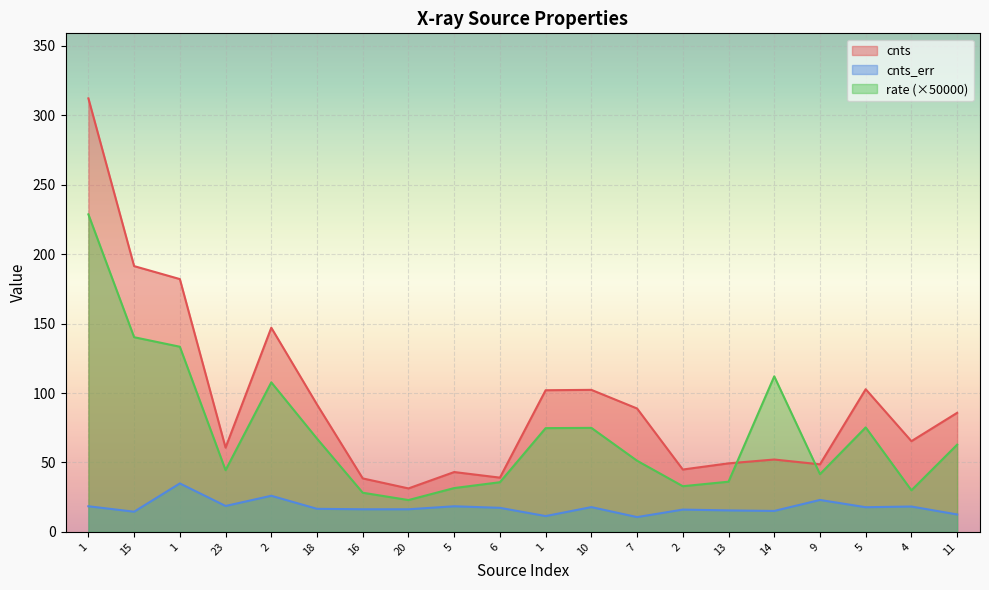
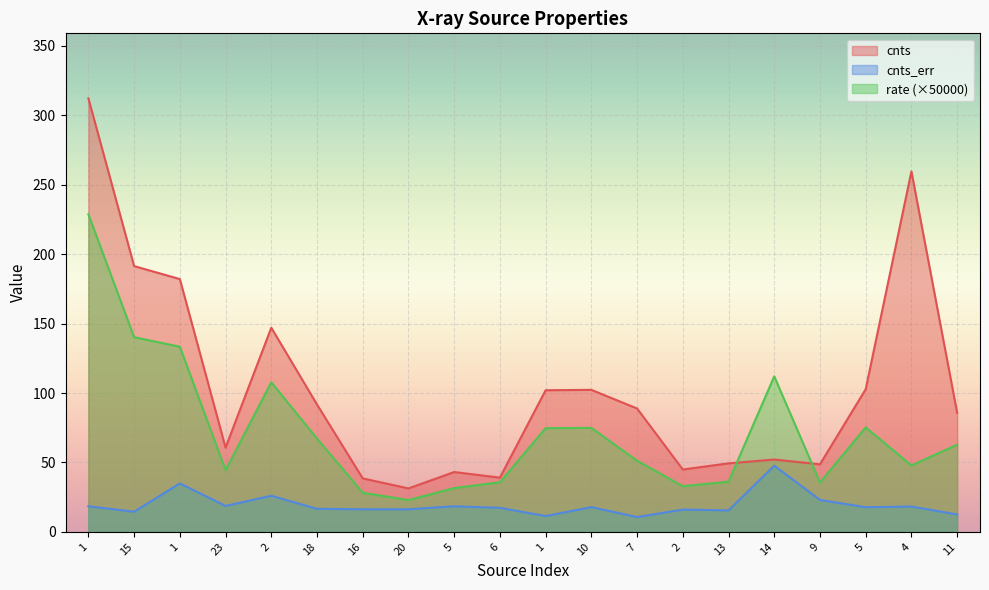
  {
    "cnts": {
      "15": 191,
      "23": 61,
      "18": 92,
      "16": 39,
      "20": 31,
      "6": 39,
      "10": 102,
      "7": 89,
      "13": 49,
      "14": 52,
      "9": 49,
-     "4": 65,
+     "4": 260,
      "11": 86
    },
    "cnts_err": {
      "15": 15,
      "23": 19,
      "18": 17,
      "16": 16,
      "20": 16,
      "6": 17,
      "10": 18,
      "7": 11,
      "13": 15,
-     "14": 15,
+     "14": 48,
      "9": 23,
      "4": 18,
      "11": 13
    },
    "rate (×50000)": {
      "15": 140,
      "23": 44,
      "18": 67,
      "16": 28,
      "20": 23,
      "6": 36,
      "10": 75,
      "7": 51,
      "13": 36,
      "14": 112,
-     "9": 42,
-     "4": 30,
+     "9": 36,
+     "4": 48,
      "11": 63
    }
  }
